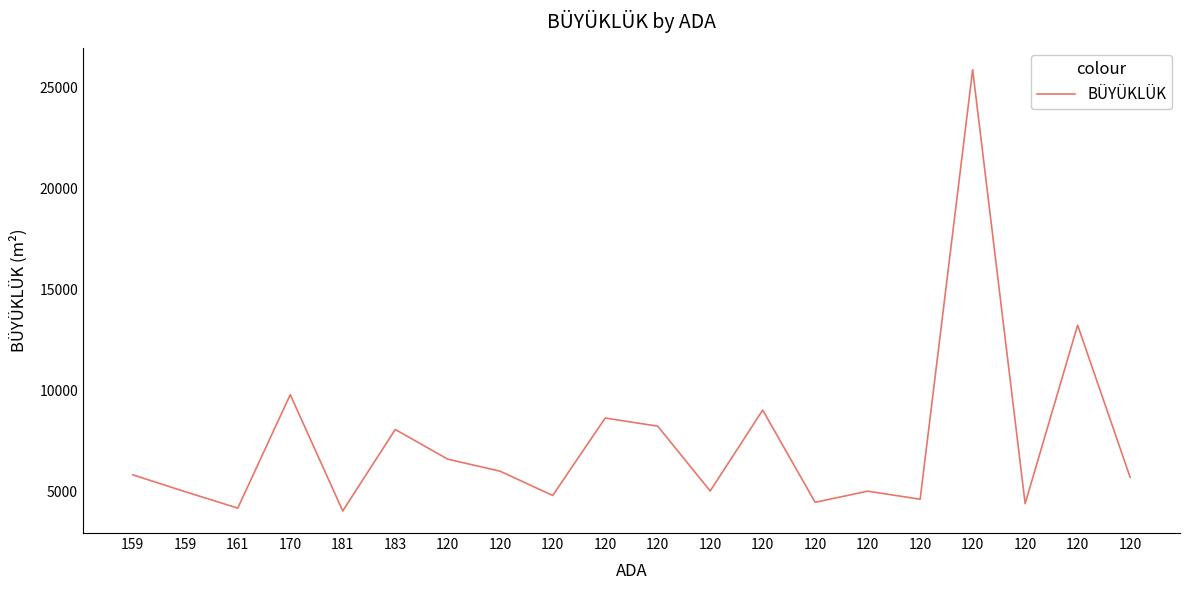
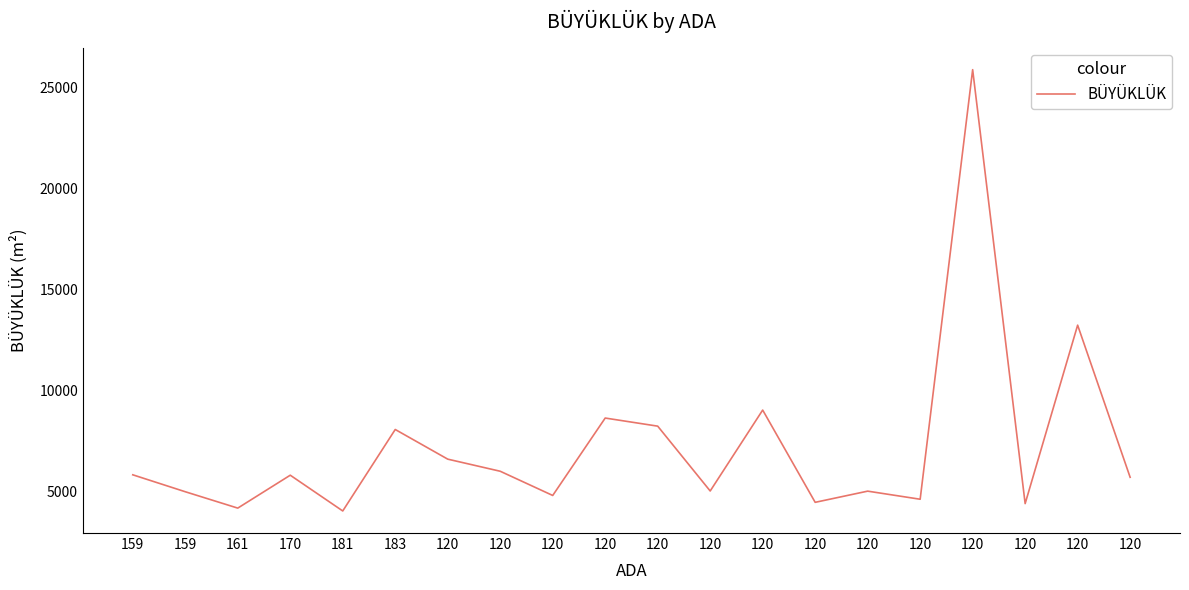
  {
    "161": 4200,
-   "170": 9800,
+   "170": 5800,
    "181": 4000,
    "183": 8100
  }
